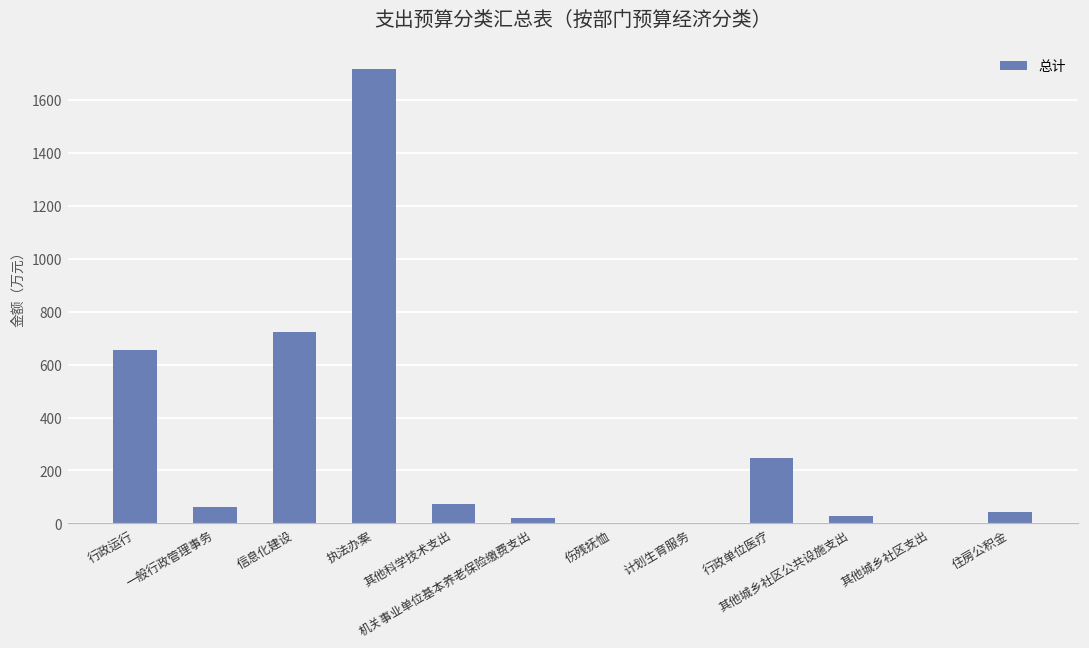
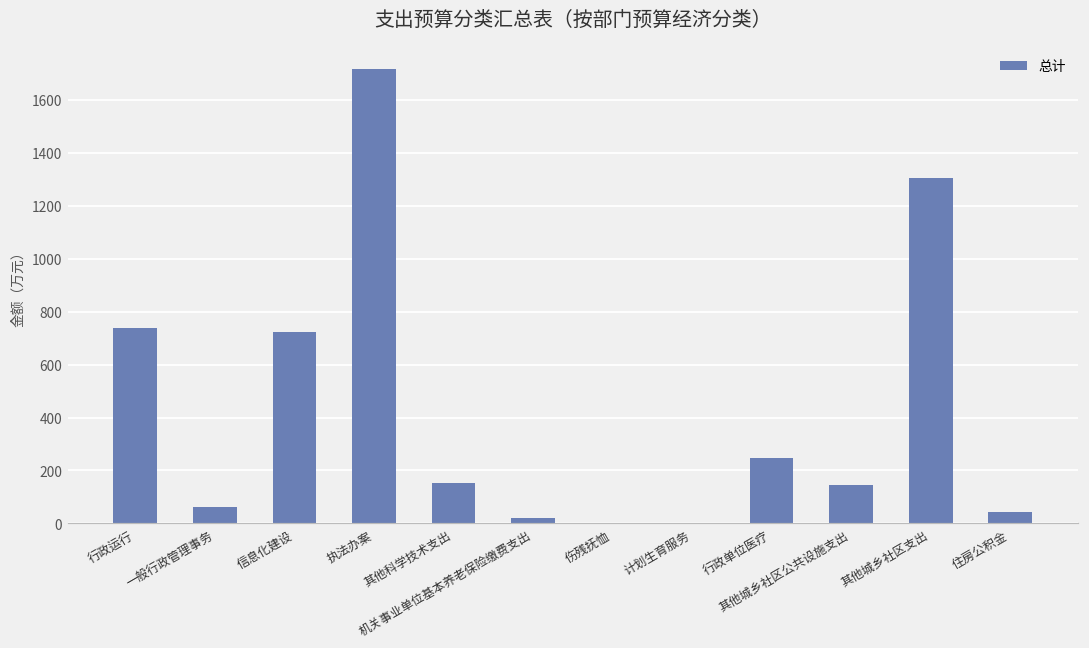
  {
-   "行政运行": 660,
+   "行政运行": 740,
    "一般行政管理事务": 60,
    "信息化建设": 720,
    "执法办案": 1710,
-   "其他科学技术支出": 80,
+   "其他科学技术支出": 150,
    "机关事业单位基本养老保险缴费支出": 20,
    "行政单位医疗": 250,
-   "其他城乡社区公共设施支出": 30,
-   "其他城乡社区支出": 0,
+   "其他城乡社区公共设施支出": 150,
+   "其他城乡社区支出": 1310,
    "住房公积金": 40
  }
